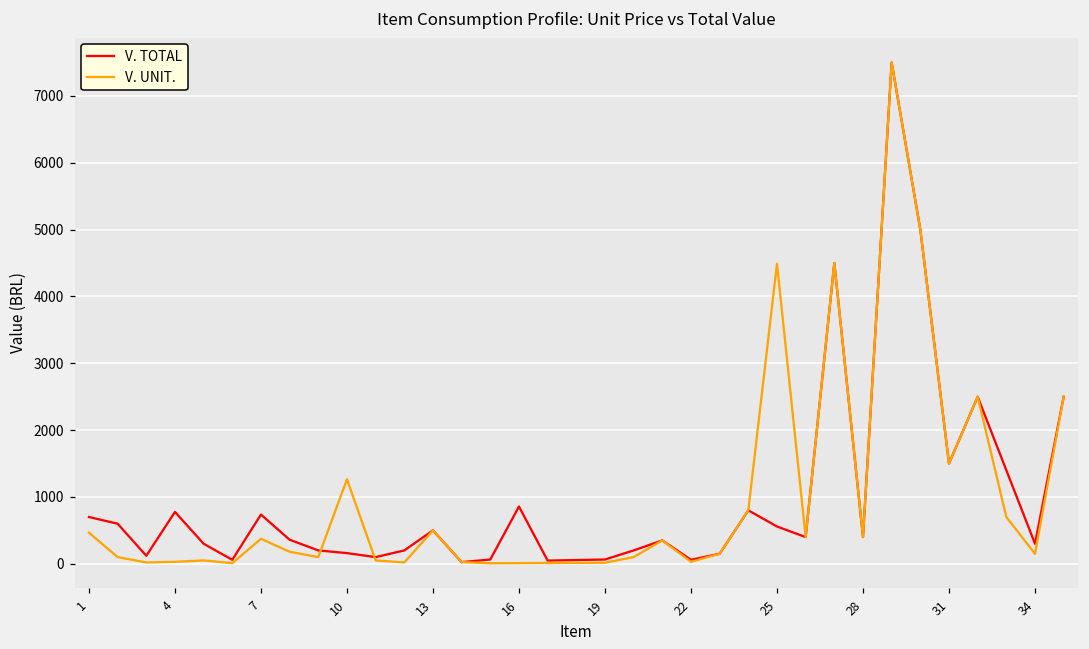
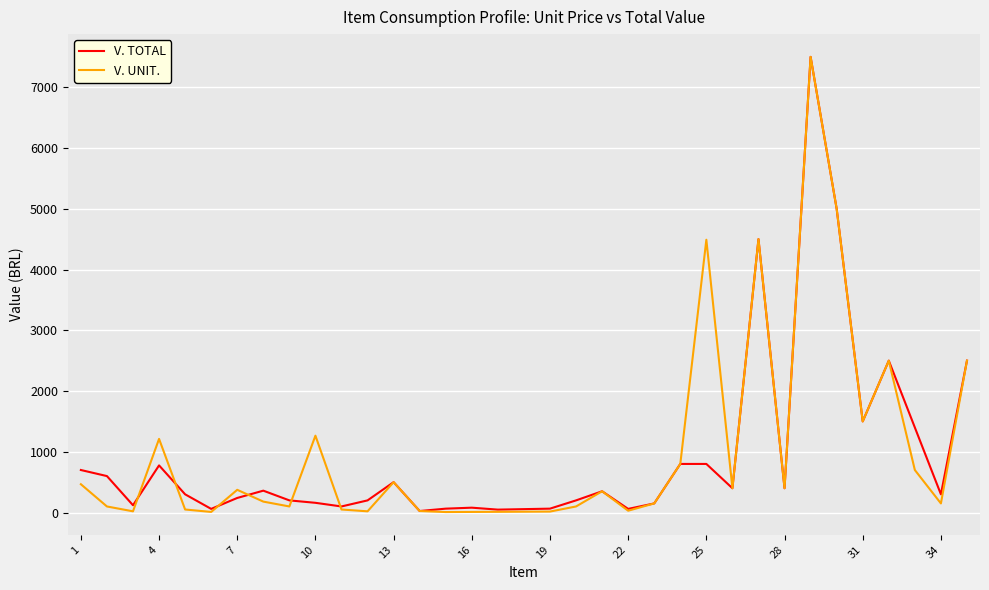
  {
    "V. TOTAL": {
      "1": 700,
      "4": 800,
-     "7": 700,
+     "7": 200,
      "10": 200,
-     "16": 900,
+     "16": 100,
      "19": 100,
-     "25": 600,
+     "25": 800,
      "34": 300
    },
    "V. UNIT.": {
      "1": 500,
-     "4": 0,
+     "4": 1200,
      "7": 400,
      "10": 1300,
      "16": 0,
      "19": 0,
      "25": 4500,
      "34": 200
    }
  }
